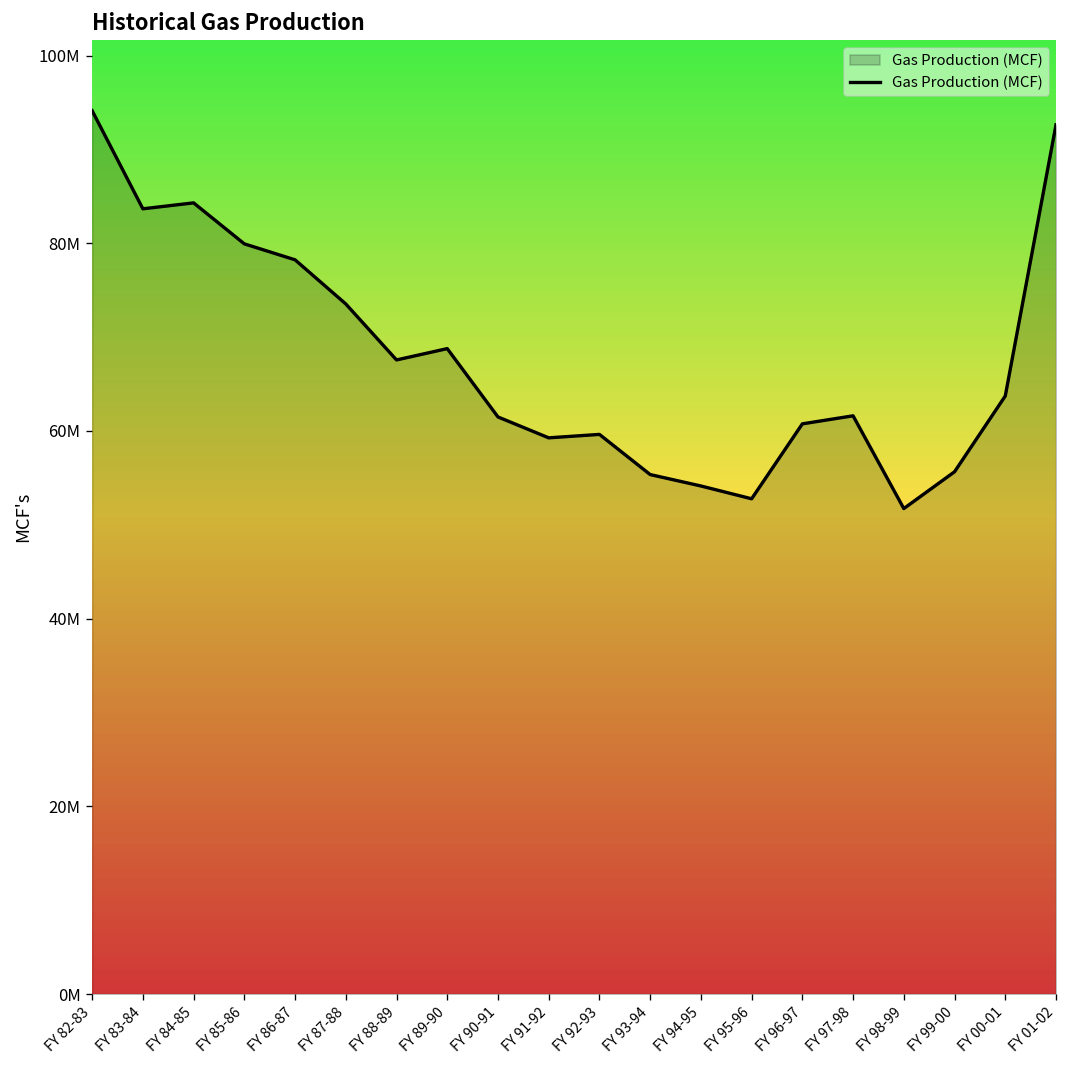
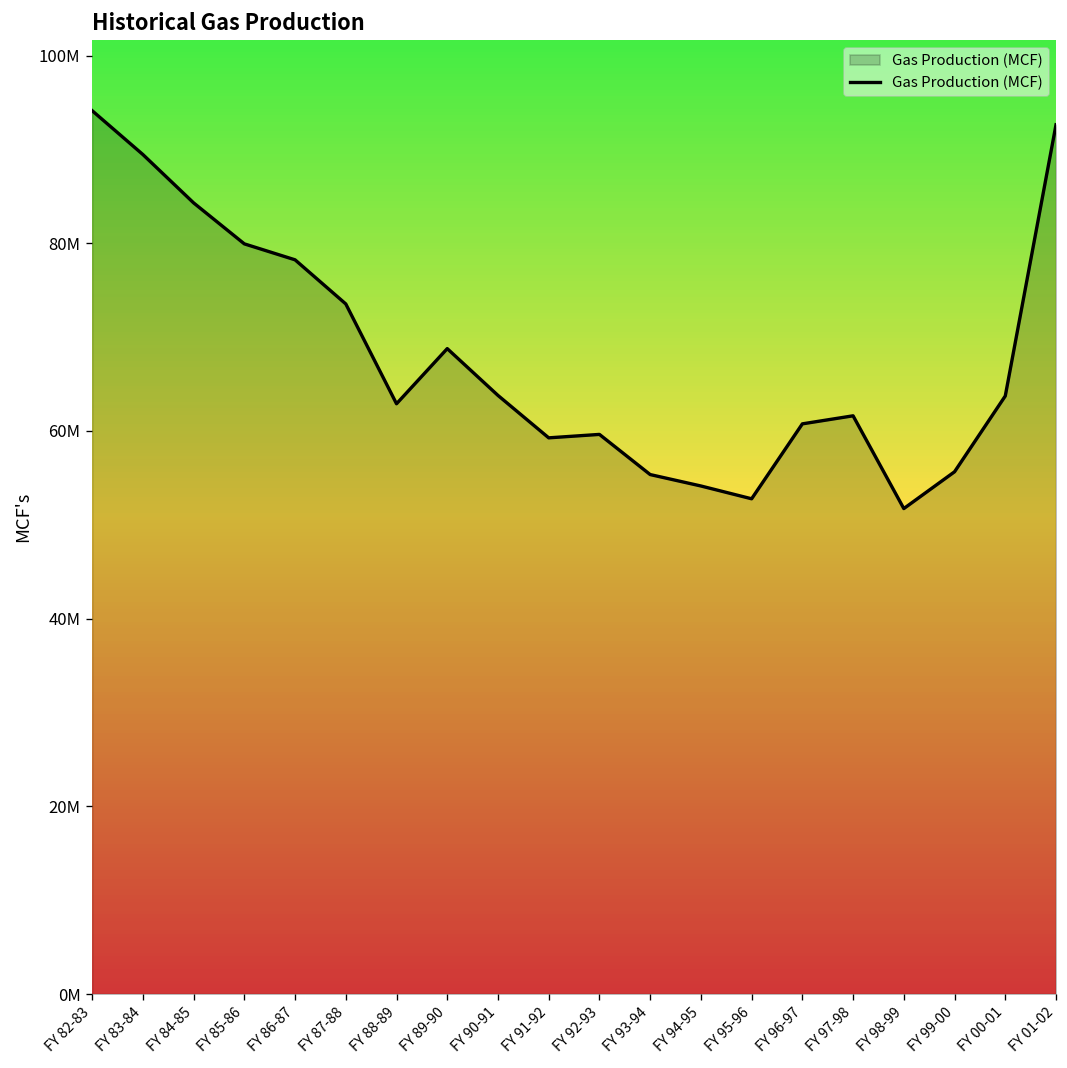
  {
    "FY 82-83": 94000000,
-   "FY 83-84": 84000000,
+   "FY 83-84": 89000000,
    "FY 84-85": 84000000,
    "FY 85-86": 80000000,
    "FY 86-87": 78000000,
    "FY 87-88": 74000000,
-   "FY 88-89": 68000000,
+   "FY 88-89": 63000000,
    "FY 89-90": 69000000,
-   "FY 90-91": 61000000,
+   "FY 90-91": 64000000,
    "FY 91-92": 59000000,
    "FY 92-93": 60000000,
    "FY 93-94": 55000000,
    "FY 94-95": 54000000,
    "FY 95-96": 53000000,
    "FY 96-97": 61000000,
    "FY 97-98": 62000000,
    "FY 98-99": 52000000,
    "FY 99-00": 56000000,
    "FY 00-01": 64000000,
    "FY 01-02": 93000000
  }
